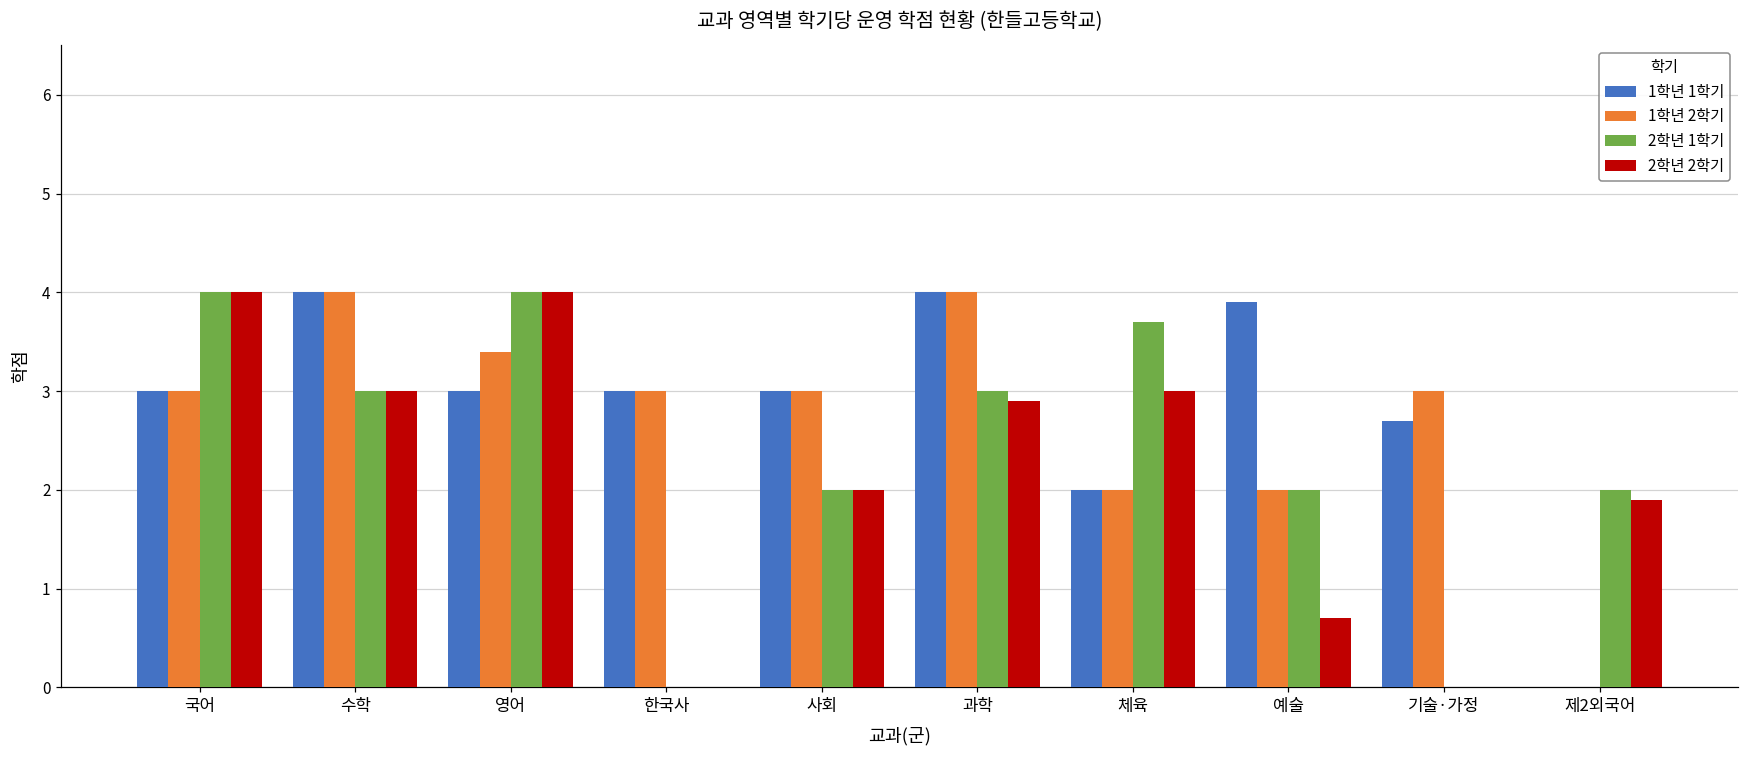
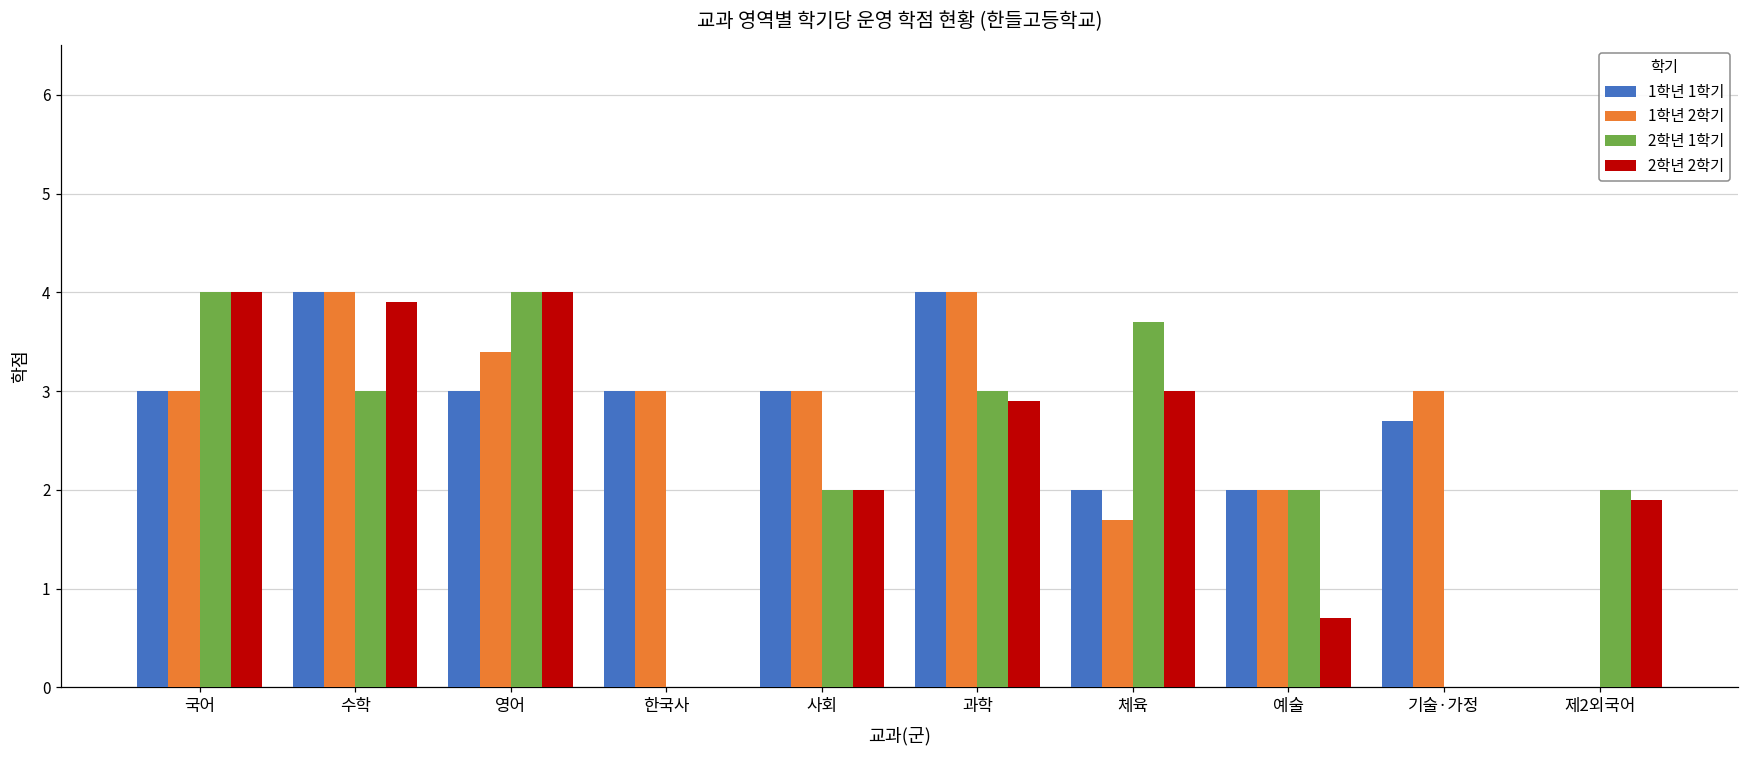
  {
    "1학년 1학기": {
      "국어": 3.0,
      "수학": 4.0,
      "영어": 3.0,
      "한국사": 3.0,
      "사회": 3.0,
      "과학": 4.0,
      "체육": 2.0,
-     "예술": 3.9,
+     "예술": 2.0,
      "기술·가정": 2.7,
      "제2외국어": 0.0
    },
    "1학년 2학기": {
      "국어": 3.0,
      "수학": 4.0,
      "영어": 3.4,
      "한국사": 3.0,
      "사회": 3.0,
      "과학": 4.0,
-     "체육": 2.0,
+     "체육": 1.7,
      "예술": 2.0,
      "기술·가정": 3.0,
      "제2외국어": 0.0
    },
    "2학년 1학기": {
      "국어": 4.0,
      "수학": 3.0,
      "영어": 4.0,
      "한국사": 0.0,
      "사회": 2.0,
      "과학": 3.0,
      "체육": 3.7,
      "예술": 2.0,
      "기술·가정": 0.0,
      "제2외국어": 2.0
    },
    "2학년 2학기": {
      "국어": 4.0,
-     "수학": 3.0,
+     "수학": 3.9,
      "영어": 4.0,
      "한국사": 0.0,
      "사회": 2.0,
      "과학": 2.9,
      "체육": 3.0,
      "예술": 0.7,
      "기술·가정": 0.0,
      "제2외국어": 1.9
    }
  }
